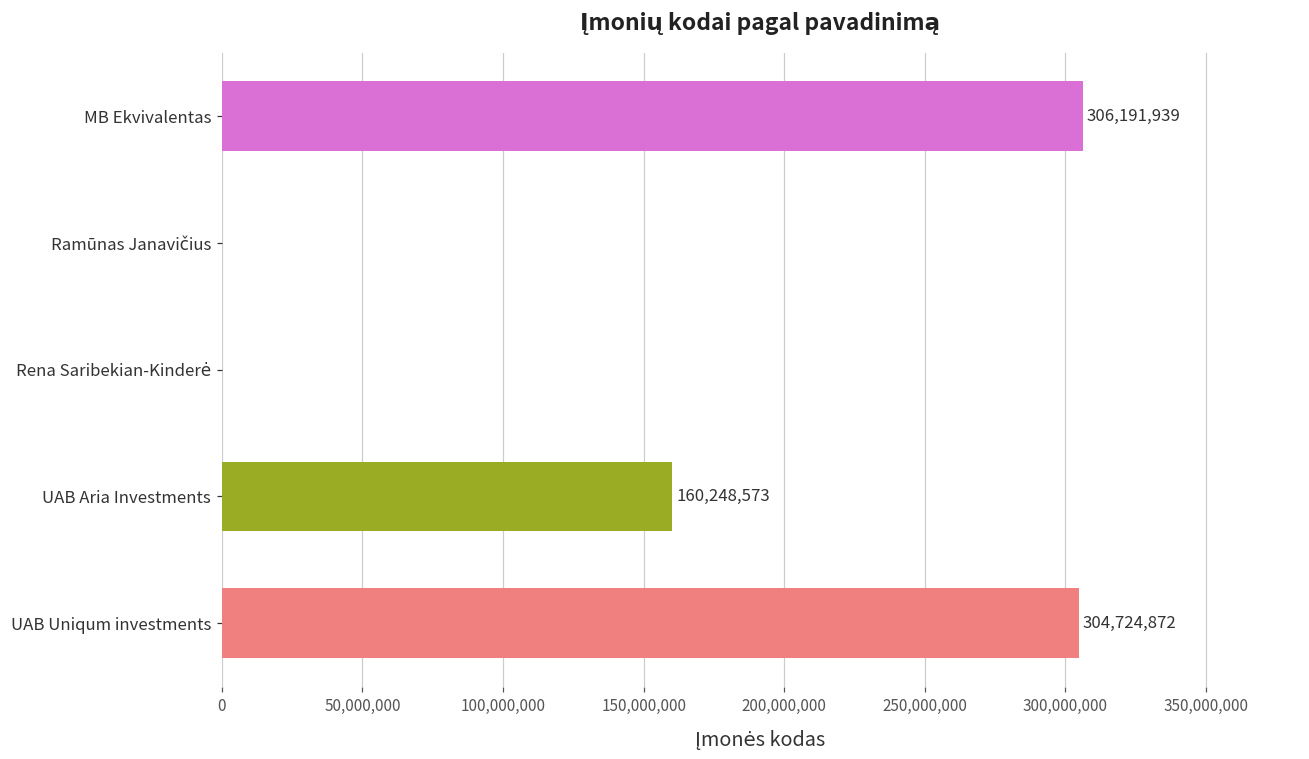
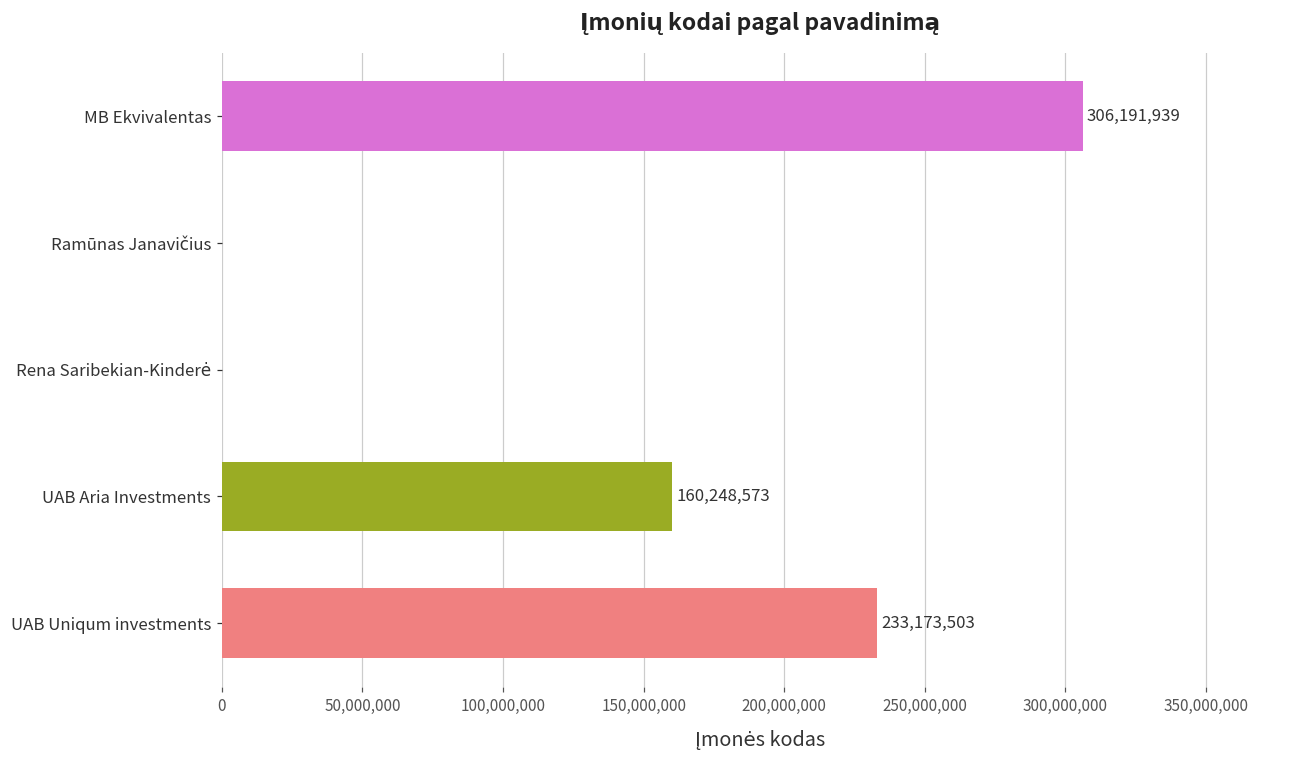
  {
    "MB Ekvivalentas": "306,191,939",
    "UAB Aria Investments": "160,248,573",
-   "UAB Uniqum investments": "304,724,872"
+   "UAB Uniqum investments": "233,173,503"
  }
